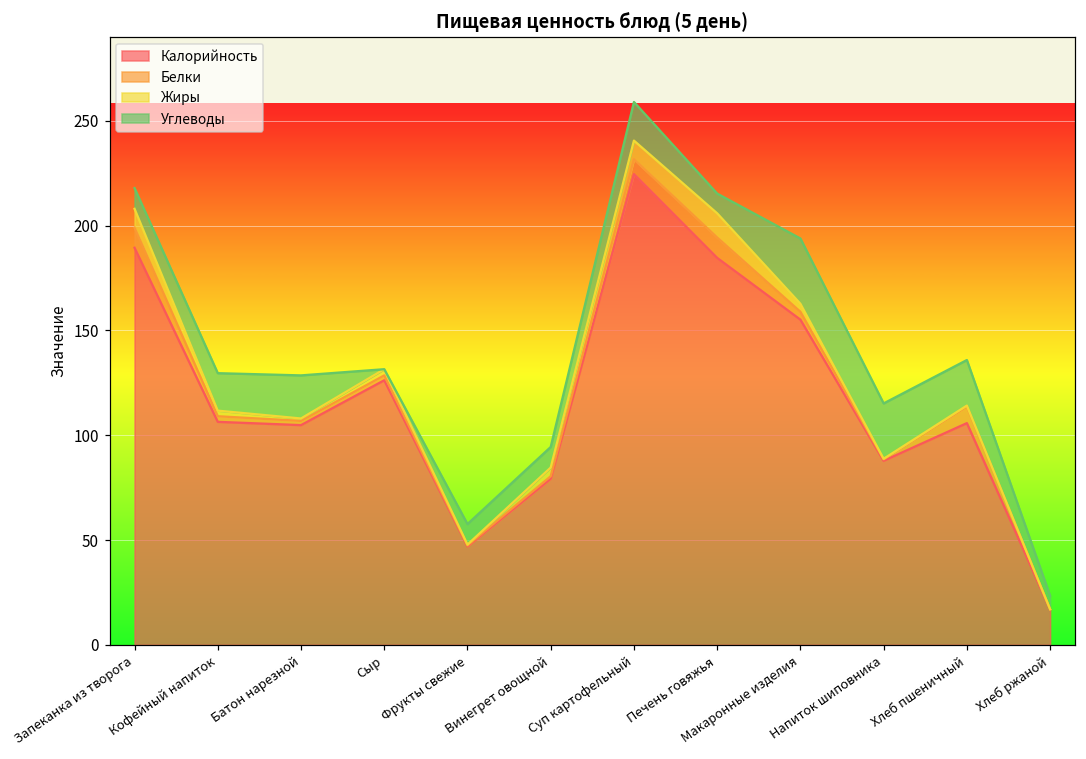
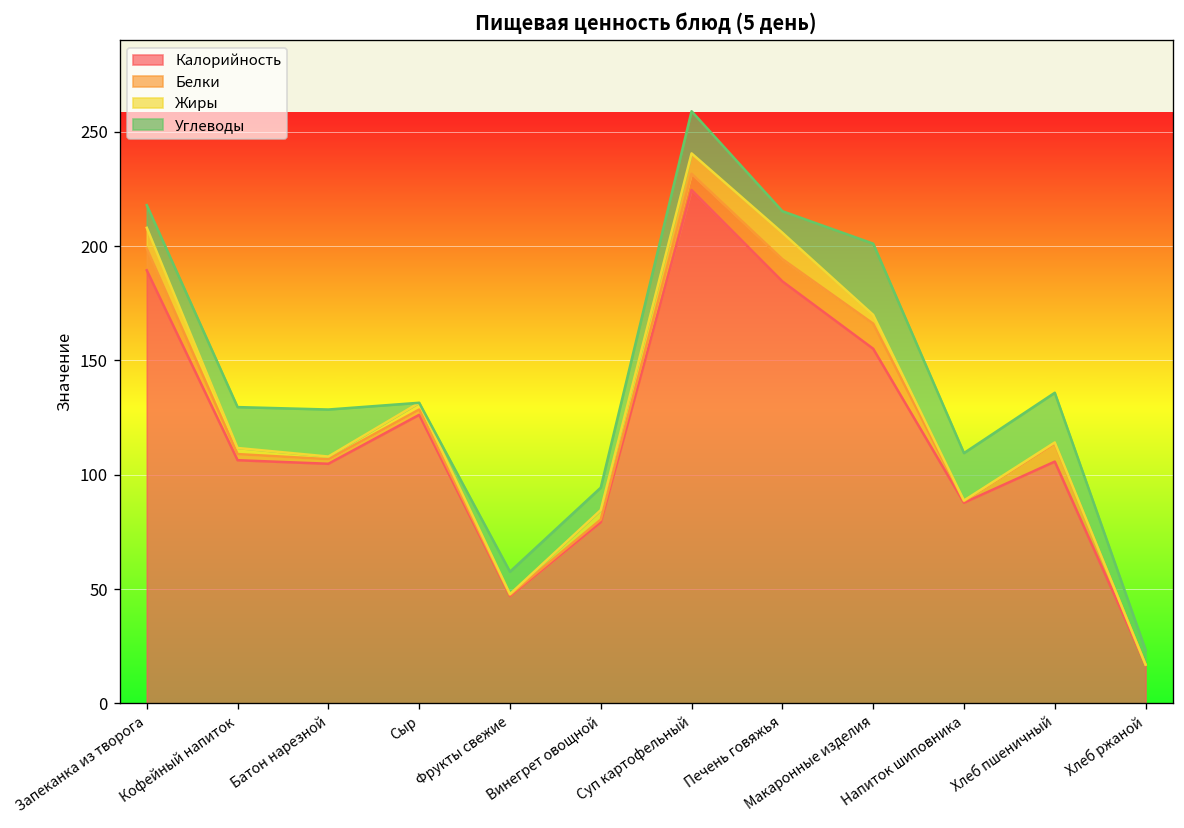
  {
    "Калорийность": {
      "Запеканка из творога": 189,
      "Кофейный напиток": 106,
      "Батон нарезной": 105,
      "Сыр": 126,
      "Суп картофельный": 225,
      "Печень говяжья": 185,
      "Макаронные изделия": 155,
      "Хлеб пшеничный": 106
    },
    "Белки": {
      "Запеканка из творога": 10,
      "Кофейный напиток": 3,
      "Сыр": 2,
      "Суп картофельный": 7,
      "Печень говяжья": 10,
-     "Макаронные изделия": 4
+     "Макаронные изделия": 11
    },
    "Жиры": {
      "Запеканка из творога": 9,
      "Кофейный напиток": 3,
      "Винегрет овощной": 4,
      "Суп картофельный": 9,
      "Печень говяжья": 12,
      "Макаронные изделия": 4
    },
    "Углеводы": {
      "Запеканка из творога": 10,
      "Кофейный напиток": 18,
      "Батон нарезной": 21,
      "Фрукты свежие": 10,
      "Винегрет овощной": 10,
      "Суп картофельный": 18,
      "Печень говяжья": 9,
      "Макаронные изделия": 31,
-     "Напиток шиповника": 26,
+     "Напиток шиповника": 21,
      "Хлеб пшеничный": 22,
      "Хлеб ржаной": 6
    }
  }
